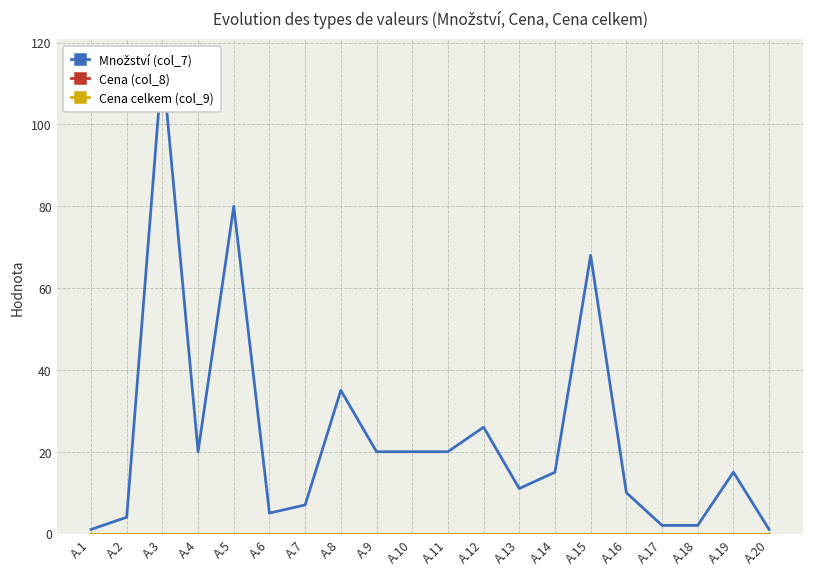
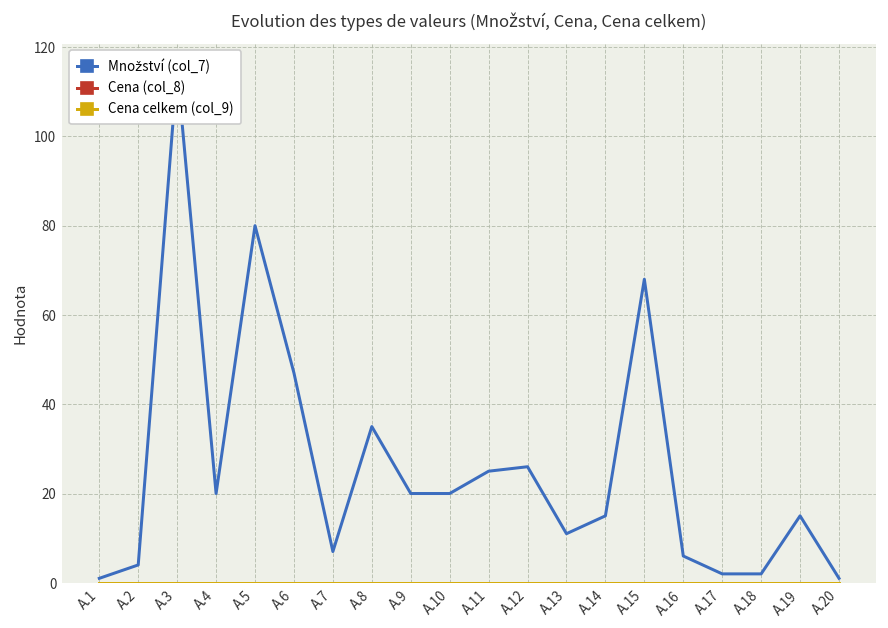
  {
    "Množství (col_7)": {
      "A.1": 1,
      "A.2": 4,
      "A.4": 20,
      "A.5": 80,
-     "A.6": 5,
+     "A.6": 47,
      "A.7": 7,
      "A.8": 35,
      "A.9": 20,
      "A.10": 20,
-     "A.11": 20,
+     "A.11": 25,
      "A.12": 26,
      "A.13": 11,
      "A.14": 15,
      "A.15": 68,
-     "A.16": 10,
+     "A.16": 6,
      "A.17": 2,
      "A.18": 2,
      "A.19": 15,
      "A.20": 1
    },
    "Cena celkem (col_9)": {
      "A.1": 0,
      "A.2": 0,
      "A.3": 0,
      "A.4": 0,
      "A.5": 0,
      "A.6": 0,
      "A.7": 0,
      "A.8": 0,
      "A.9": 0,
      "A.10": 0,
      "A.11": 0,
      "A.12": 0,
      "A.13": 0,
      "A.14": 0,
      "A.15": 0,
      "A.16": 0,
      "A.17": 0,
      "A.18": 0,
      "A.19": 0,
      "A.20": 0
    }
  }
